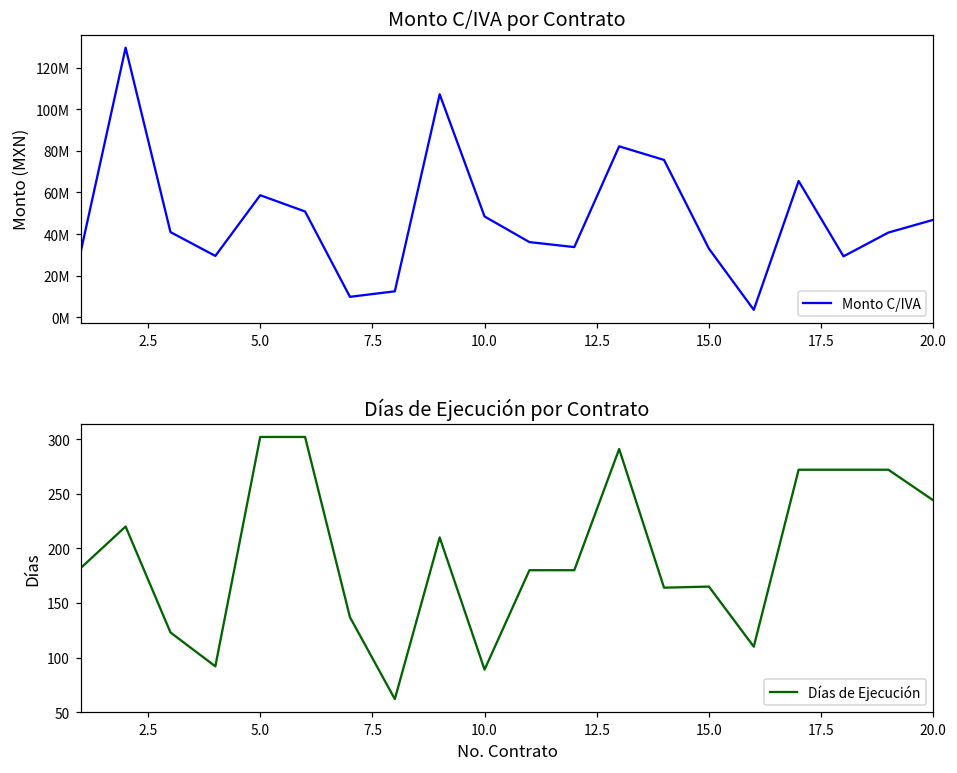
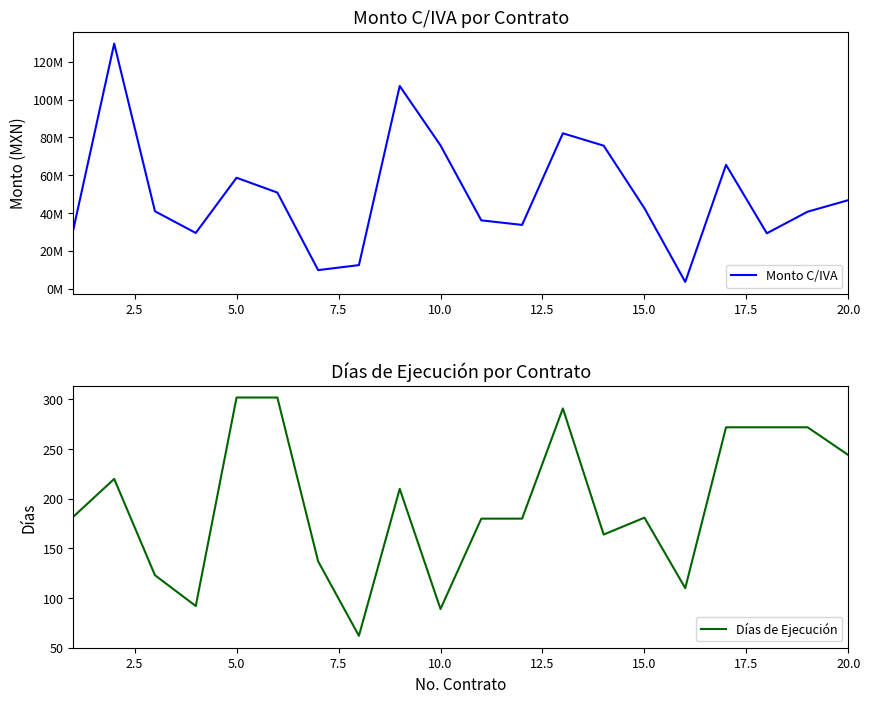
  {
    "Monto C/IVA por Contrato": {
      "5.0": 59000000,
-     "10.0": 48000000,
-     "15.0": 33000000,
+     "10.0": 76000000,
+     "15.0": 43000000,
      "20.0": 47000000
    },
    "Días de Ejecución por Contrato": {
      "5.0": 300,
      "10.0": 90,
-     "15.0": 170,
+     "15.0": 180,
      "20.0": 240
    }
  }
